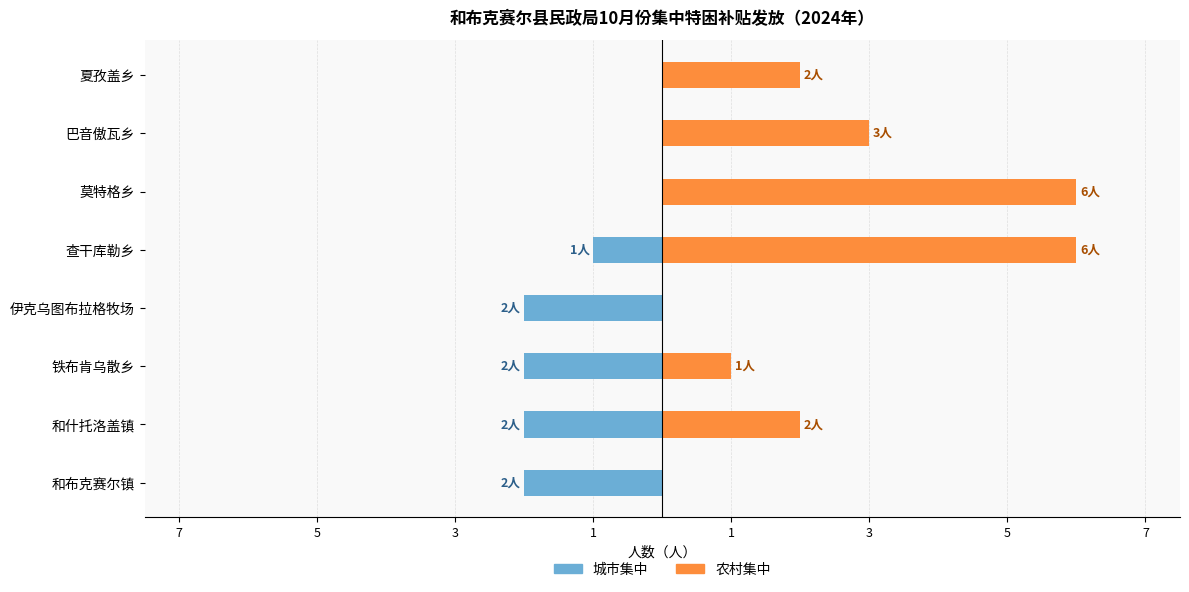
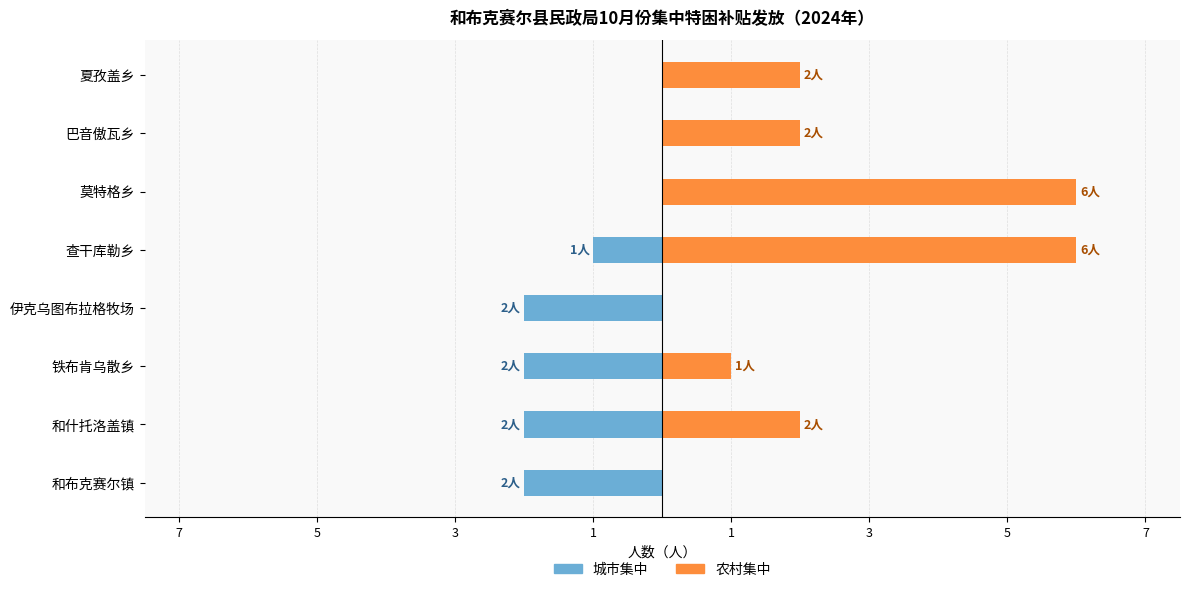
  {
    "农村集中": {
      "夏孜盖乡": "2人",
-     "巴音傲瓦乡": "3人",
+     "巴音傲瓦乡": "2人",
      "莫特格乡": "6人",
      "查干库勒乡": "6人",
      "铁布肯乌散乡": "1人",
      "和什托洛盖镇": "2人"
    }
  }
